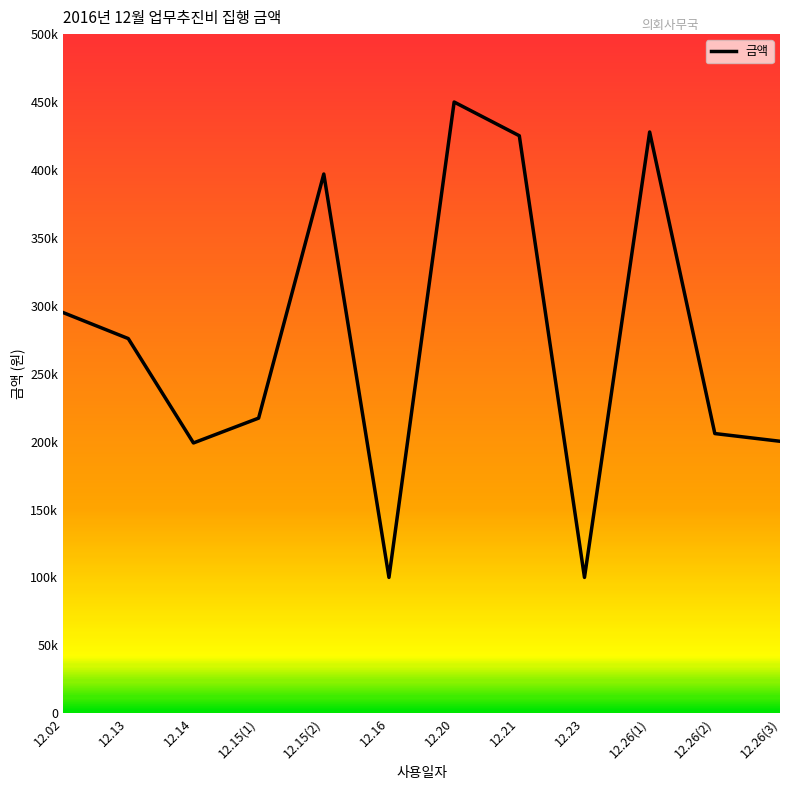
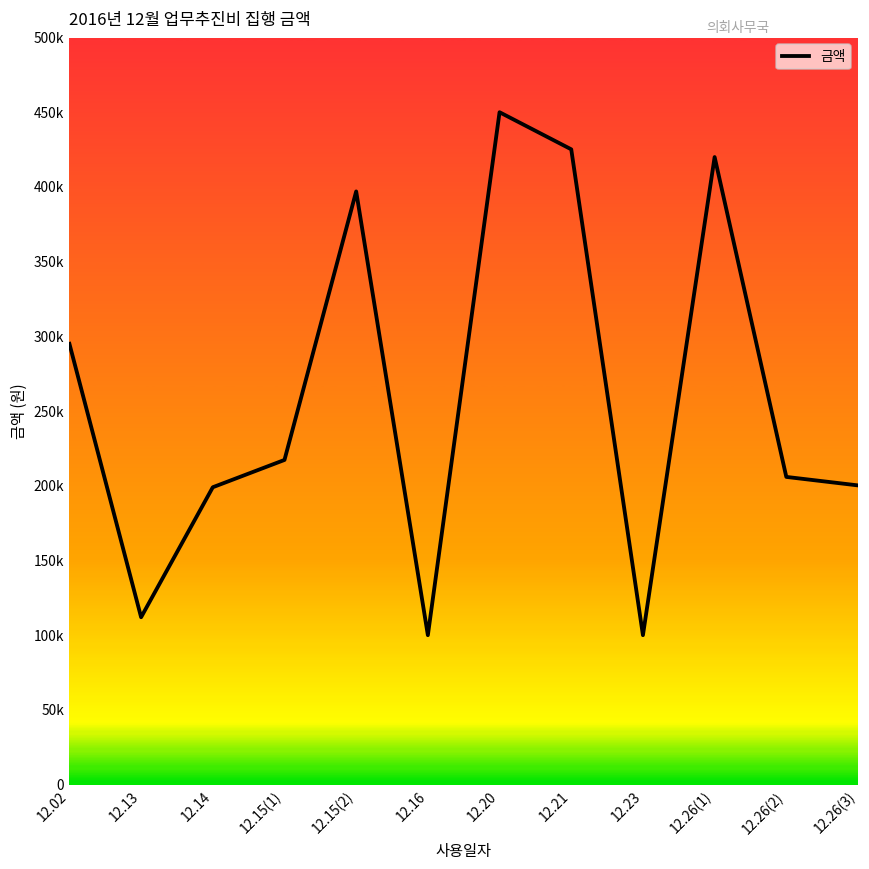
  {
    "12.02": 295000,
-   "12.13": 276000,
+   "12.13": 112000,
    "12.14": 199000,
    "12.15(1)": 217000,
    "12.15(2)": 397000,
    "12.16": 100000,
    "12.20": 450000,
    "12.21": 425000,
    "12.23": 100000,
-   "12.26(1)": 428000,
+   "12.26(1)": 420000,
    "12.26(2)": 206000,
    "12.26(3)": 200000
  }
